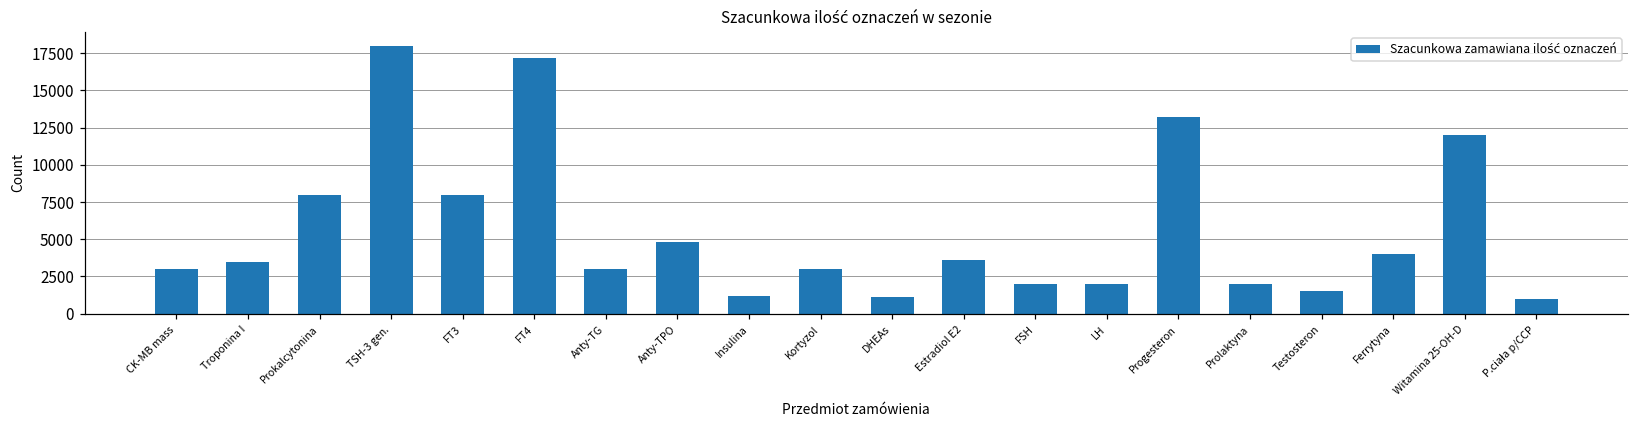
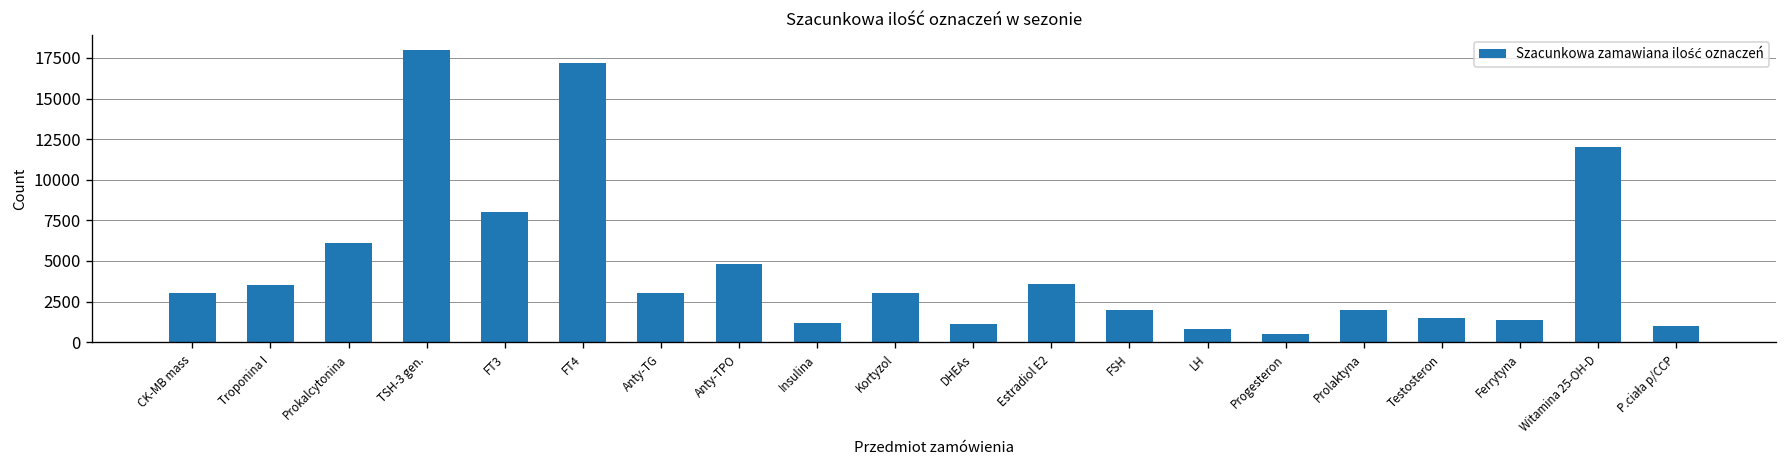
  {
    "CK-MB mass": 3000,
    "Troponina I": 3500,
-   "Prokalcytonina": 8000,
+   "Prokalcytonina": 6100,
    "TSH-3 gen.": 18000,
    "FT3": 8000,
    "FT4": 17200,
    "Anty-TG": 3000,
    "Anty-TPO": 4800,
    "Insulina": 1200,
    "Kortyzol": 3000,
    "DHEAs": 1100,
    "Estradiol E2": 3600,
    "FSH": 2000,
-   "LH": 2000,
-   "Progesteron": 13200,
+   "LH": 800,
+   "Progesteron": 500,
    "Prolaktyna": 2000,
    "Testosteron": 1500,
-   "Ferrytyna": 4000,
+   "Ferrytyna": 1400,
    "Witamina 25-OH-D": 12000,
    "P.ciała p/CCP": 1000
  }
